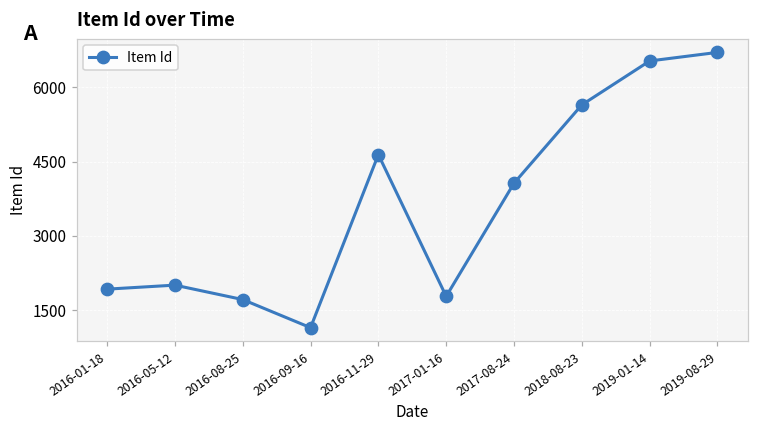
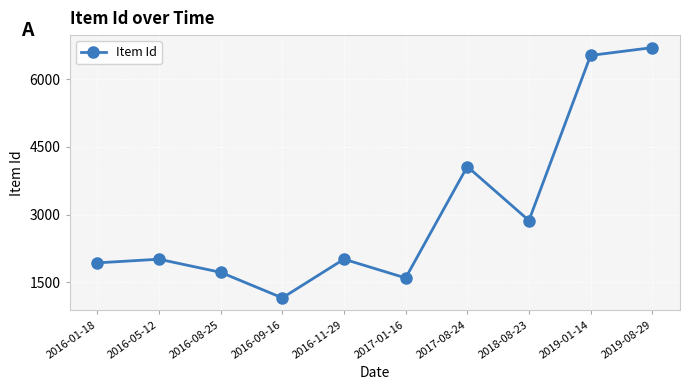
  {
    "2016-01-18": 1900,
    "2016-05-12": 2000,
    "2016-08-25": 1700,
    "2016-09-16": 1200,
-   "2016-11-29": 4600,
-   "2017-01-16": 1800,
+   "2016-11-29": 2000,
+   "2017-01-16": 1600,
    "2017-08-24": 4100,
-   "2018-08-23": 5600,
+   "2018-08-23": 2900,
    "2019-01-14": 6500,
    "2019-08-29": 6700
  }
